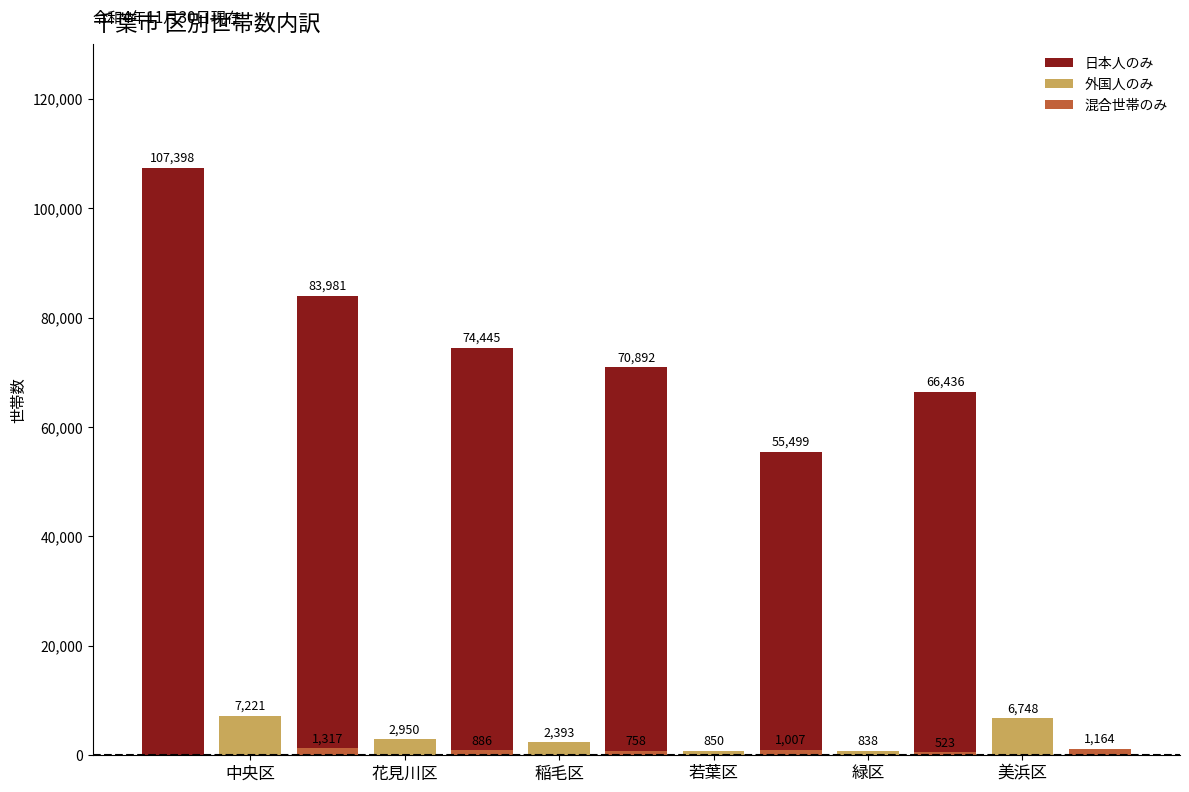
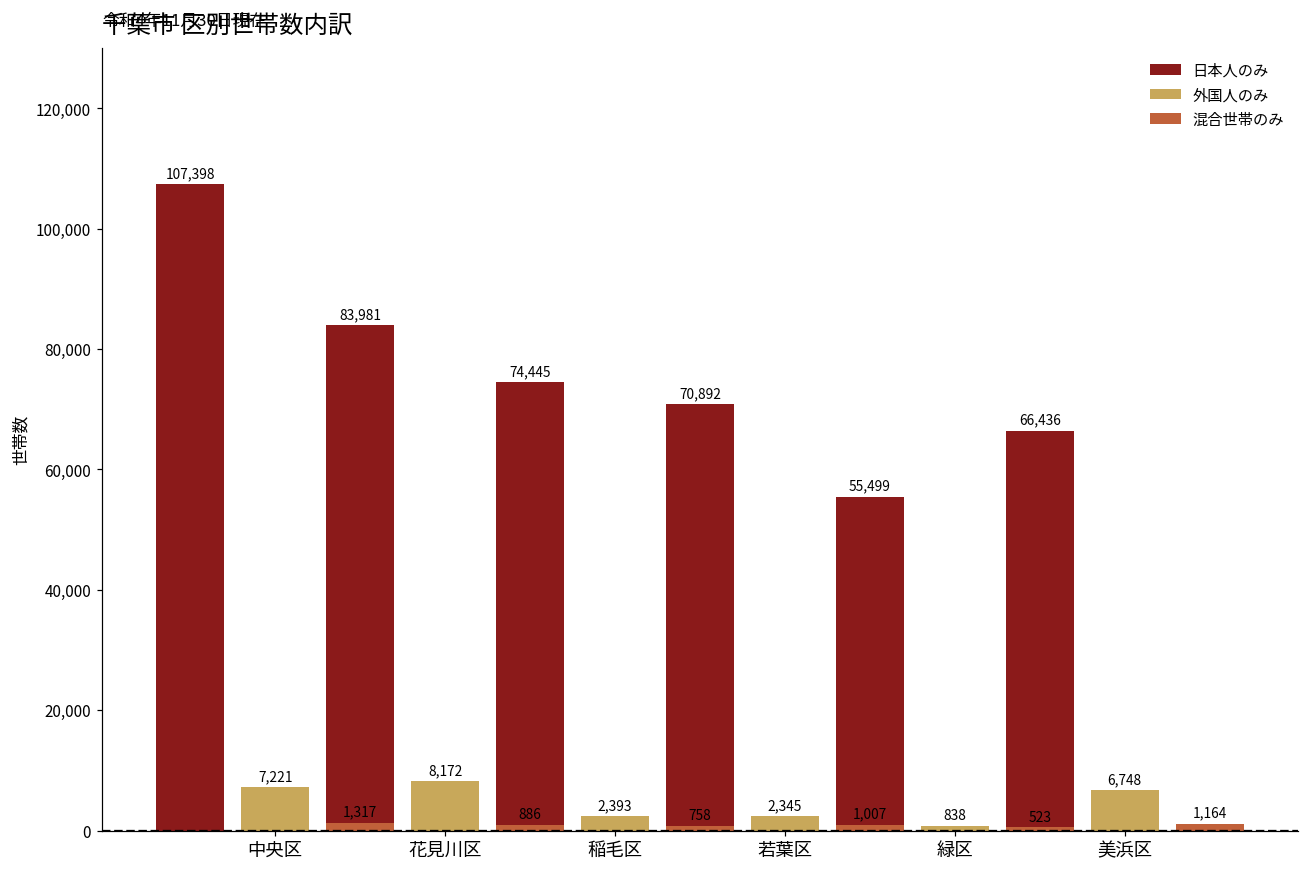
  {
    "外国人のみ": {
      "中央区": "7,221",
-     "花見川区": "2,950",
+     "花見川区": "8,172",
      "稲毛区": "2,393",
-     "若葉区": "850",
+     "若葉区": "2,345",
      "緑区": "838",
      "美浜区": "6,748"
    }
  }
